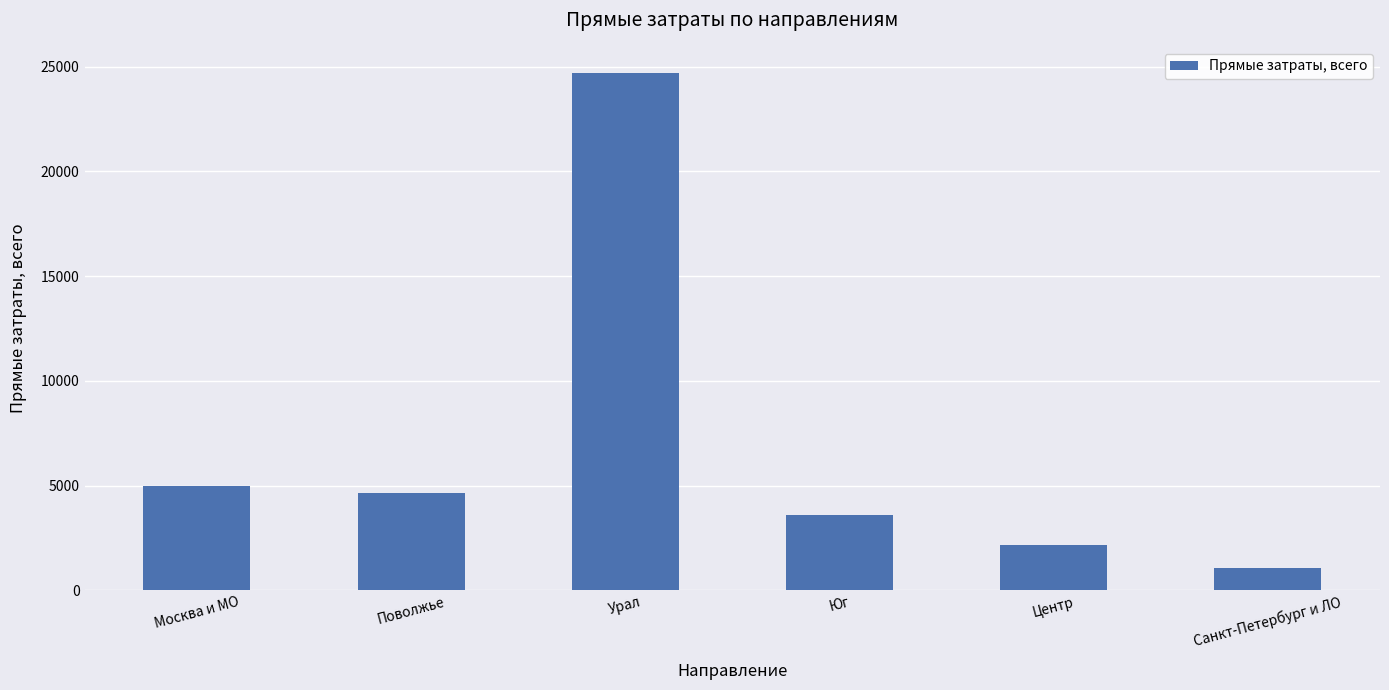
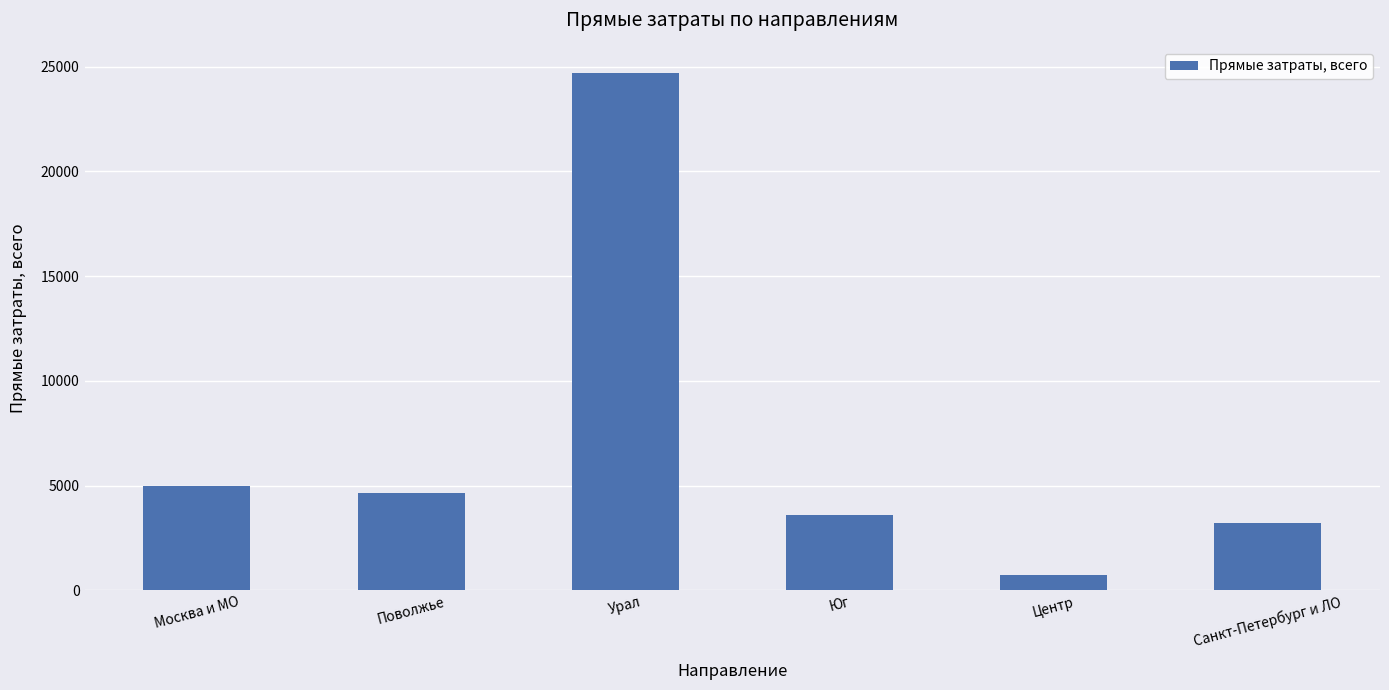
  {
    "Москва и МО": 5000,
    "Поволжье": 4700,
    "Урал": 24700,
    "Юг": 3600,
-   "Центр": 2200,
-   "Санкт-Петербург и ЛО": 1100
+   "Центр": 700,
+   "Санкт-Петербург и ЛО": 3200
  }
